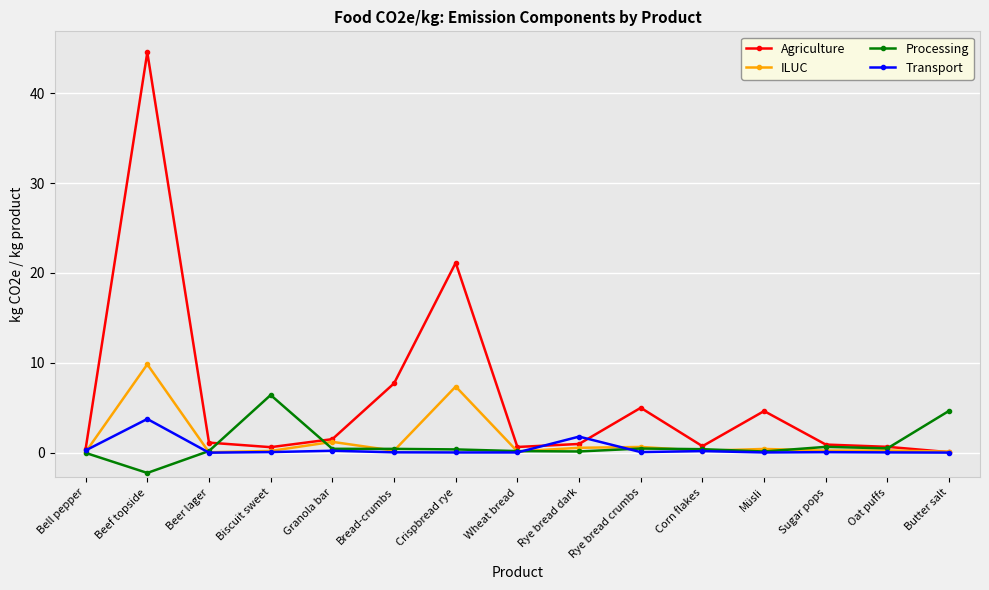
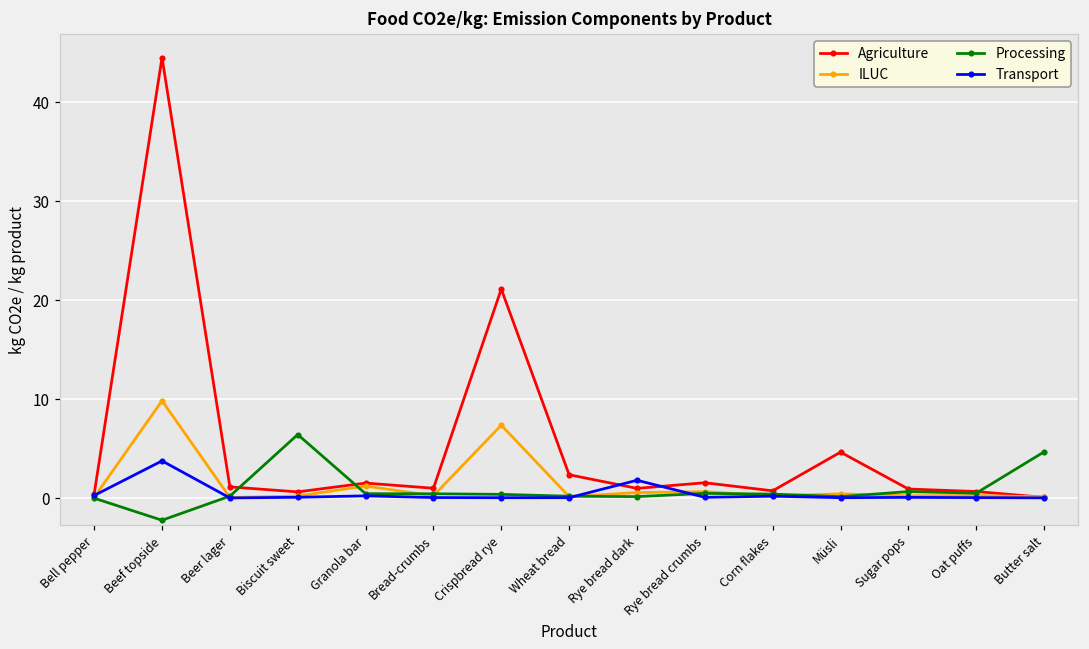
  {
    "Agriculture": {
      "Beef topside": 45,
      "Beer lager": 1,
      "Biscuit sweet": 1,
      "Granola bar": 2,
-     "Bread-crumbs": 8,
+     "Bread-crumbs": 1,
      "Crispbread rye": 21,
-     "Wheat bread": 1,
+     "Wheat bread": 2,
      "Rye bread dark": 1,
-     "Rye bread crumbs": 5,
+     "Rye bread crumbs": 2,
      "Corn flakes": 1,
      "Müsli": 5
    },
    "ILUC": {
      "Beef topside": 10,
      "Granola bar": 1,
      "Crispbread rye": 7,
      "Rye bread dark": 1,
      "Müsli": 0
    },
    "Processing": {
      "Beef topside": -2,
      "Biscuit sweet": 6,
      "Crispbread rye": 0,
      "Rye bread dark": 0,
      "Butter salt": 5
    },
    "Transport": {
      "Beef topside": 4,
      "Crispbread rye": 0,
      "Rye bread dark": 2,
      "Rye bread crumbs": 0
    }
  }
